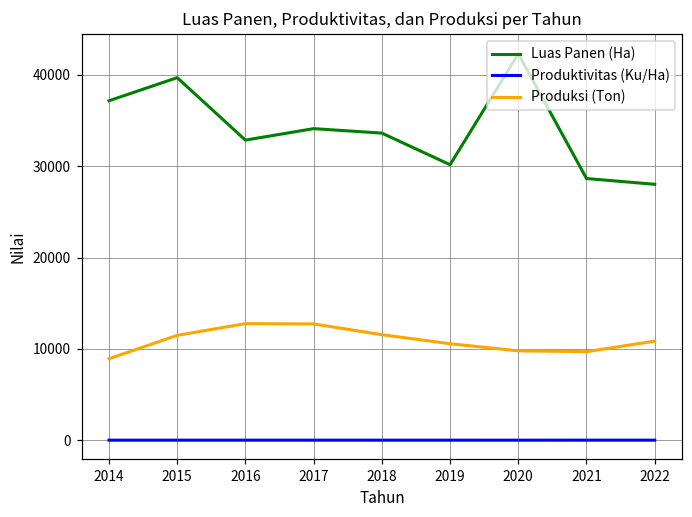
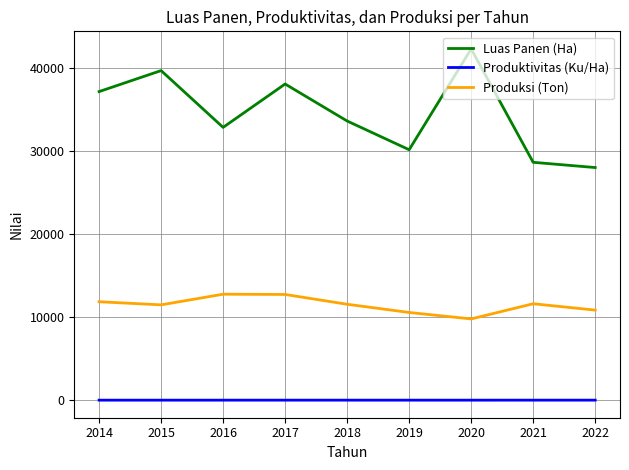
  {
    "Luas Panen (Ha)": {
      "2014": 37000,
      "2015": 40000,
      "2016": 33000,
-     "2017": 34000,
+     "2017": 38000,
      "2018": 34000,
      "2019": 30000,
      "2021": 29000,
      "2022": 28000
    },
    "Produktivitas (Ku/Ha)": {
      "2014": 0,
      "2015": 0,
      "2016": 0,
      "2017": 0,
      "2018": 0,
      "2019": 0,
      "2020": 0,
      "2021": 0,
      "2022": 0
    },
    "Produksi (Ton)": {
-     "2014": 9000,
+     "2014": 12000,
      "2015": 11000,
      "2016": 13000,
      "2017": 13000,
      "2018": 12000,
      "2019": 11000,
      "2020": 10000,
-     "2021": 10000,
+     "2021": 12000,
      "2022": 11000
    }
  }
